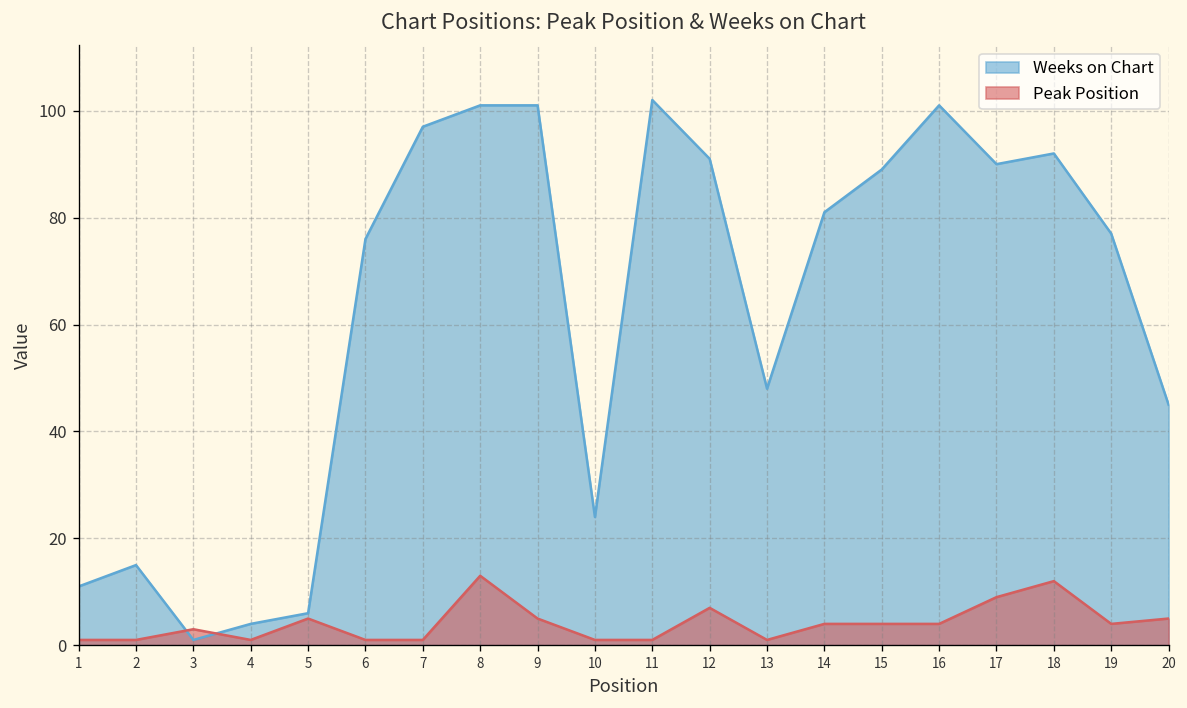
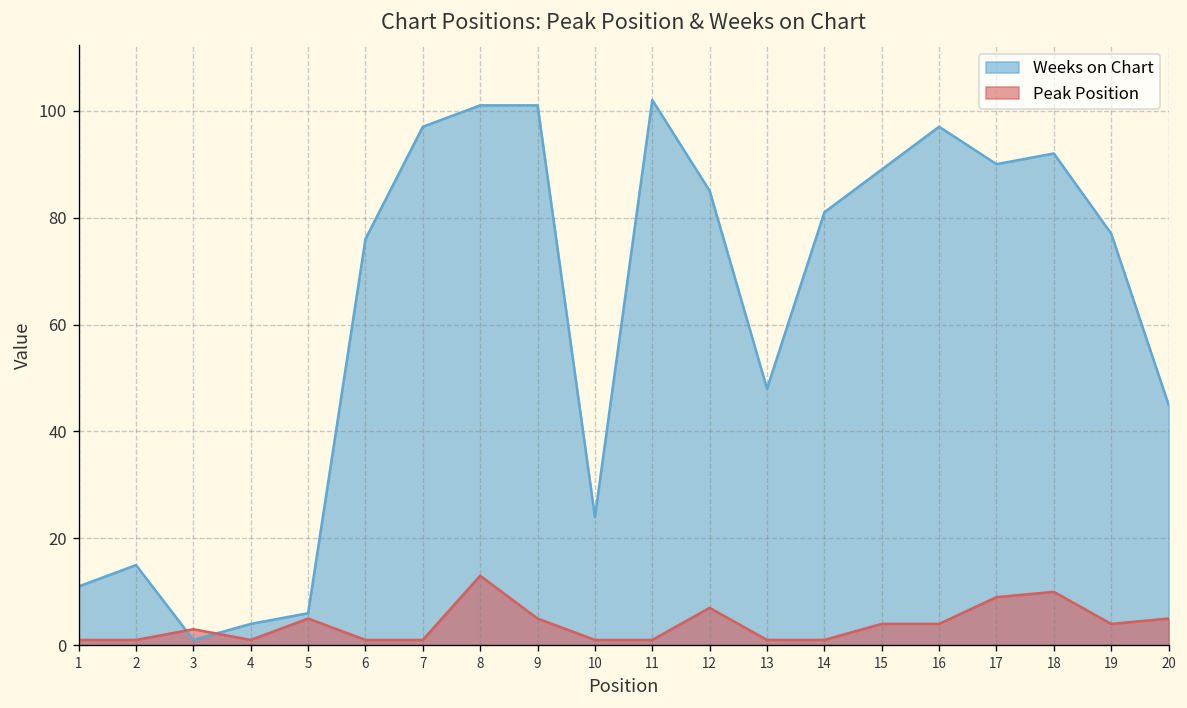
  {
    "Weeks on Chart": {
      "1": 11,
      "2": 15,
      "3": 1,
      "4": 4,
      "5": 6,
      "6": 76,
      "7": 97,
      "8": 101,
      "9": 101,
      "10": 24,
      "11": 102,
-     "12": 91,
+     "12": 85,
      "13": 48,
      "14": 81,
      "15": 89,
-     "16": 101,
+     "16": 97,
      "17": 90,
      "18": 92,
      "19": 77,
      "20": 45
    },
    "Peak Position": {
      "1": 1,
      "2": 1,
      "3": 3,
      "4": 1,
      "5": 5,
      "6": 1,
      "7": 1,
      "8": 13,
      "9": 5,
      "10": 1,
      "11": 1,
      "12": 7,
      "13": 1,
-     "14": 4,
+     "14": 1,
      "15": 4,
      "16": 4,
      "17": 9,
-     "18": 12,
+     "18": 10,
      "19": 4,
      "20": 5
    }
  }
